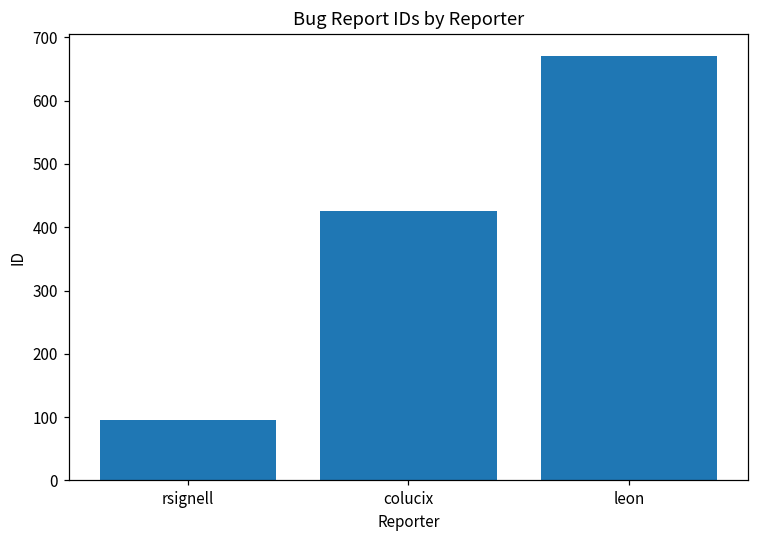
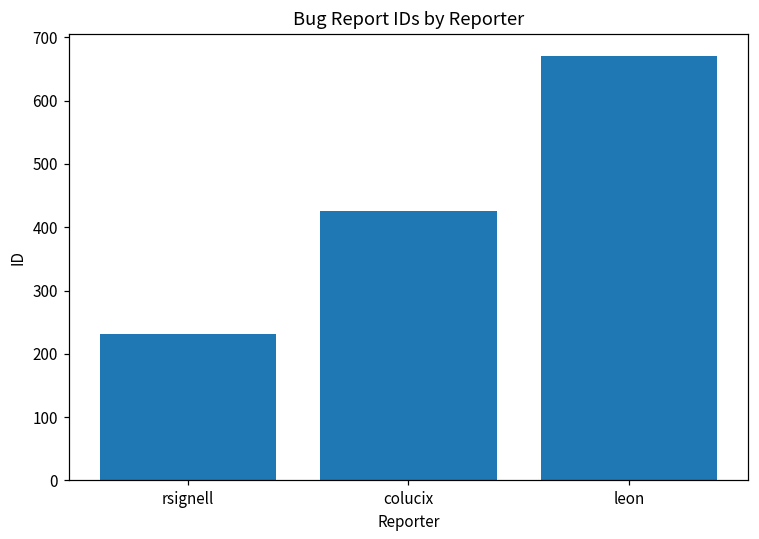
  {
-   "rsignell": 100,
+   "rsignell": 230,
    "colucix": 430,
    "leon": 670
  }
